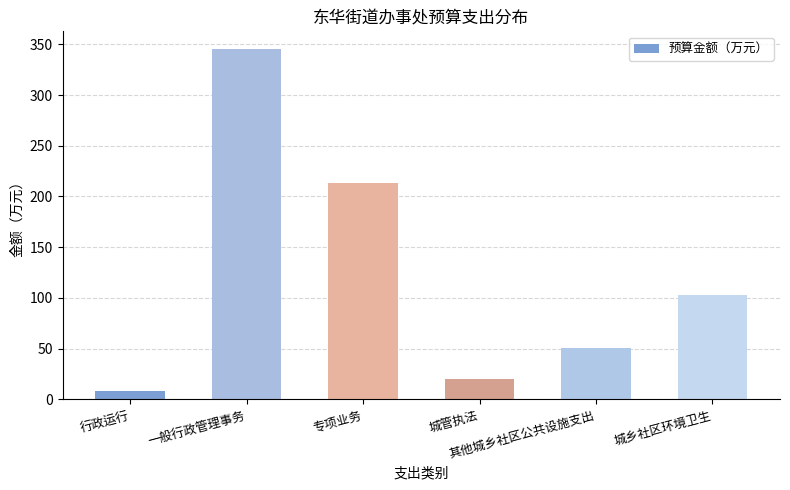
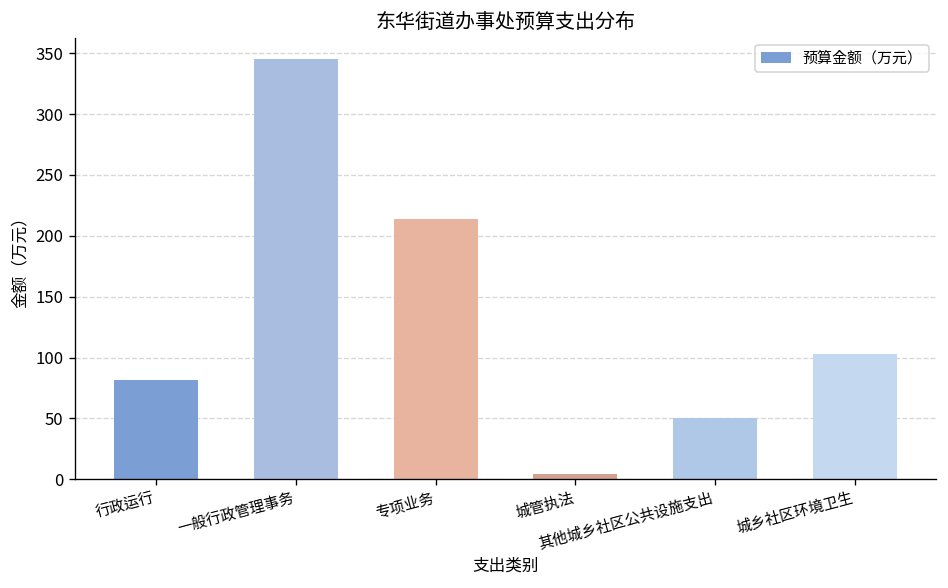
  {
-   "行政运行": 8,
+   "行政运行": 82,
    "一般行政管理事务": 346,
    "专项业务": 214,
-   "城管执法": 20,
+   "城管执法": 5,
    "其他城乡社区公共设施支出": 50,
    "城乡社区环境卫生": 103
  }
